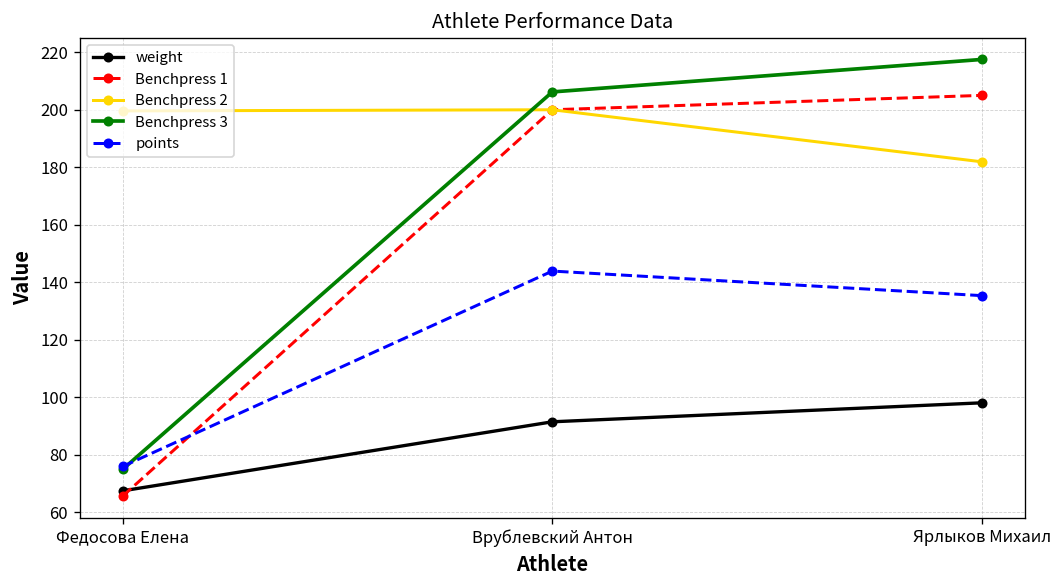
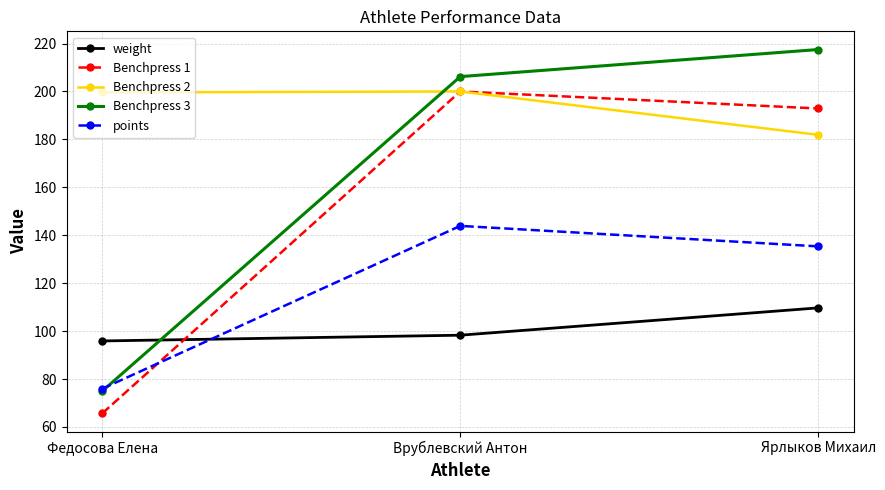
  {
    "weight": {
-     "Федосова Елена": 68,
-     "Врублевский Антон": 92,
-     "Ярлыков Михаил": 98
+     "Федосова Елена": 96,
+     "Врублевский Антон": 98,
+     "Ярлыков Михаил": 110
    },
    "Benchpress 1": {
      "Федосова Елена": 66,
-     "Ярлыков Михаил": 205
+     "Ярлыков Михаил": 193
    },
    "Benchpress 2": {
      "Ярлыков Михаил": 182
    },
    "Benchpress 3": {
      "Врублевский Антон": 206,
      "Ярлыков Михаил": 218
    },
    "points": {
      "Врублевский Антон": 144,
      "Ярлыков Михаил": 135
    }
  }
